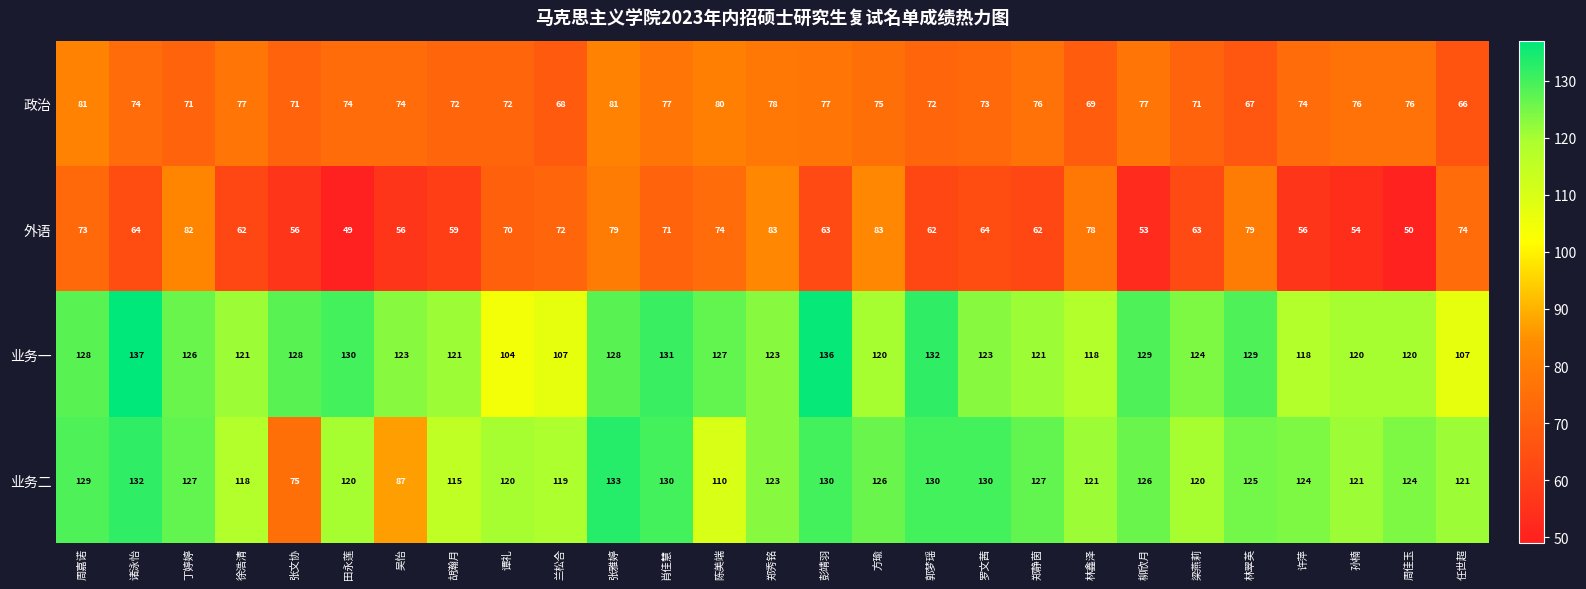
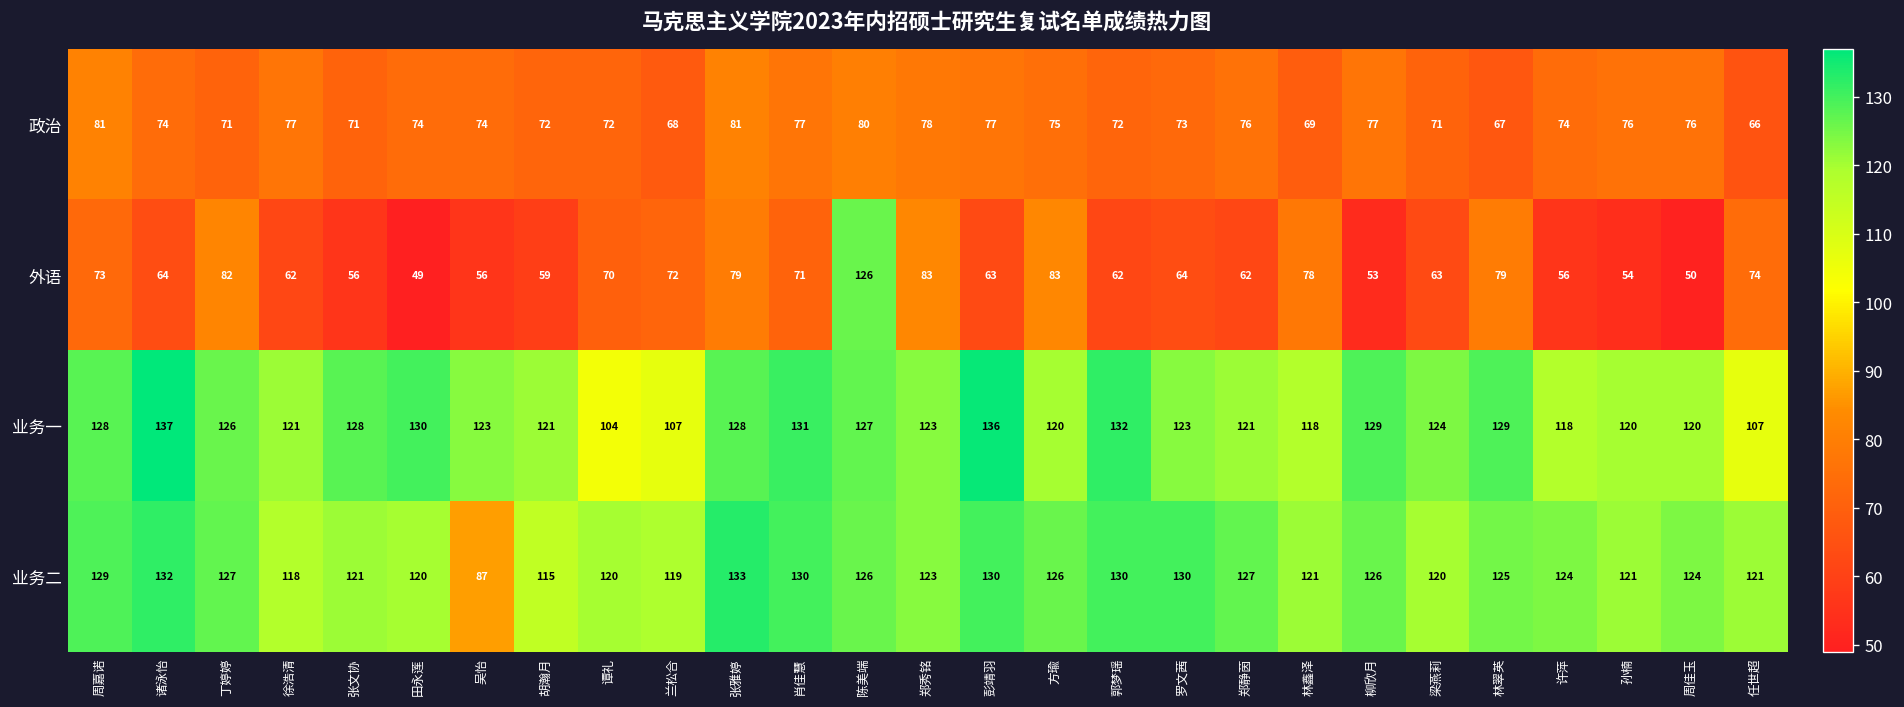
  {
    "政治": {
      "周嘉诺": 81,
      "诸泳怡": 74,
      "丁婷婷": 71,
      "徐浩清": 77,
      "张文协": 71,
      "田永莲": 74,
      "吴怡": 74,
      "胡瀚月": 72,
      "谭礼": 72,
      "兰松合": 68,
      "张雅婷": 81,
      "肖佳慧": 77,
      "陈美端": 80,
      "郑秀铭": 78,
      "彭靖羽": 77,
      "方瑜": 75,
      "郭梦瑶": 72,
      "罗文茜": 73,
      "郑静茵": 76,
      "林鑫泽": 69,
      "柳欣月": 77,
      "梁燕莉": 71,
      "林翠英": 67,
      "许萍": 74,
      "孙楠": 76,
      "周佳玉": 76,
      "任世超": 66
    },
    "外语": {
      "周嘉诺": 73,
      "诸泳怡": 64,
      "丁婷婷": 82,
      "徐浩清": 62,
      "张文协": 56,
      "田永莲": 49,
      "吴怡": 56,
      "胡瀚月": 59,
      "谭礼": 70,
      "兰松合": 72,
      "张雅婷": 79,
      "肖佳慧": 71,
-     "陈美端": 74,
+     "陈美端": 126,
      "郑秀铭": 83,
      "彭靖羽": 63,
      "方瑜": 83,
      "郭梦瑶": 62,
      "罗文茜": 64,
      "郑静茵": 62,
      "林鑫泽": 78,
      "柳欣月": 53,
      "梁燕莉": 63,
      "林翠英": 79,
      "许萍": 56,
      "孙楠": 54,
      "周佳玉": 50,
      "任世超": 74
    },
    "业务一": {
      "周嘉诺": 128,
      "诸泳怡": 137,
      "丁婷婷": 126,
      "徐浩清": 121,
      "张文协": 128,
      "田永莲": 130,
      "吴怡": 123,
      "胡瀚月": 121,
      "谭礼": 104,
      "兰松合": 107,
      "张雅婷": 128,
      "肖佳慧": 131,
      "陈美端": 127,
      "郑秀铭": 123,
      "彭靖羽": 136,
      "方瑜": 120,
      "郭梦瑶": 132,
      "罗文茜": 123,
      "郑静茵": 121,
      "林鑫泽": 118,
      "柳欣月": 129,
      "梁燕莉": 124,
      "林翠英": 129,
      "许萍": 118,
      "孙楠": 120,
      "周佳玉": 120,
      "任世超": 107
    },
    "业务二": {
      "周嘉诺": 129,
      "诸泳怡": 132,
      "丁婷婷": 127,
      "徐浩清": 118,
-     "张文协": 75,
+     "张文协": 121,
      "田永莲": 120,
      "吴怡": 87,
      "胡瀚月": 115,
      "谭礼": 120,
      "兰松合": 119,
      "张雅婷": 133,
      "肖佳慧": 130,
-     "陈美端": 110,
+     "陈美端": 126,
      "郑秀铭": 123,
      "彭靖羽": 130,
      "方瑜": 126,
      "郭梦瑶": 130,
      "罗文茜": 130,
      "郑静茵": 127,
      "林鑫泽": 121,
      "柳欣月": 126,
      "梁燕莉": 120,
      "林翠英": 125,
      "许萍": 124,
      "孙楠": 121,
      "周佳玉": 124,
      "任世超": 121
    }
  }
